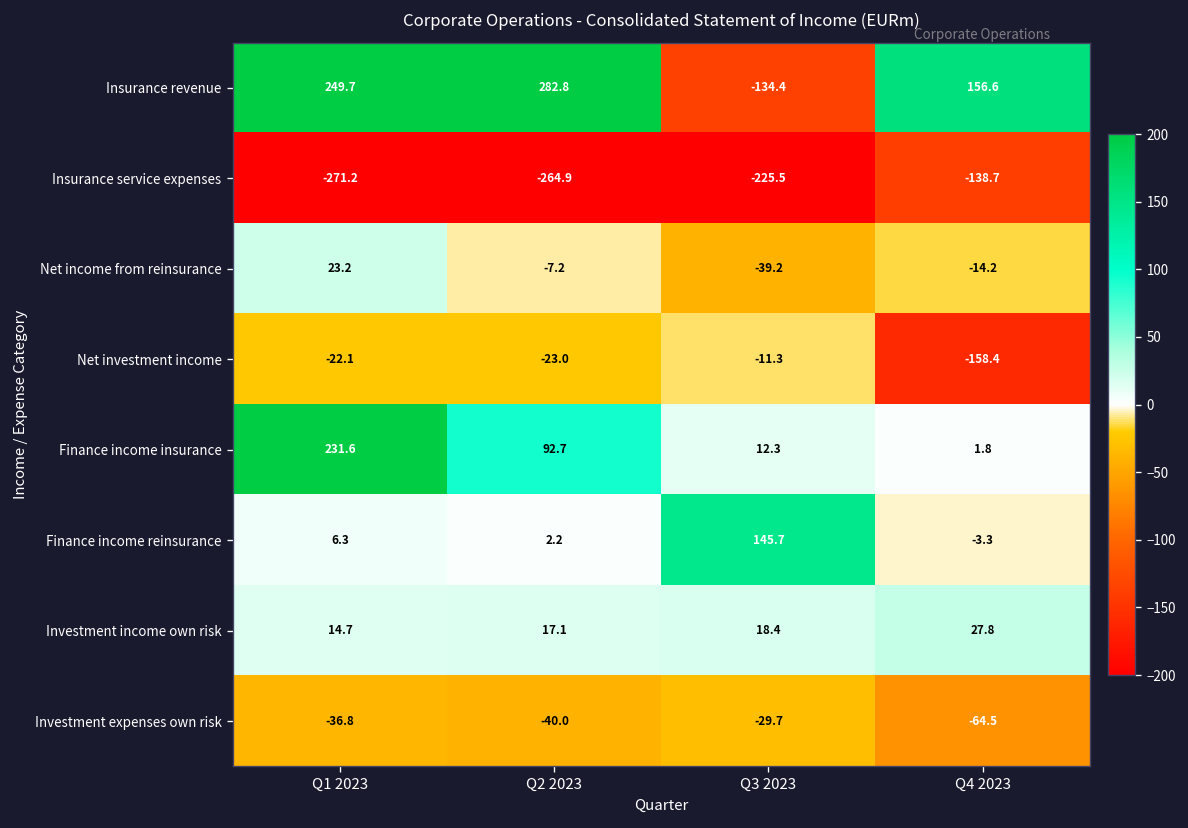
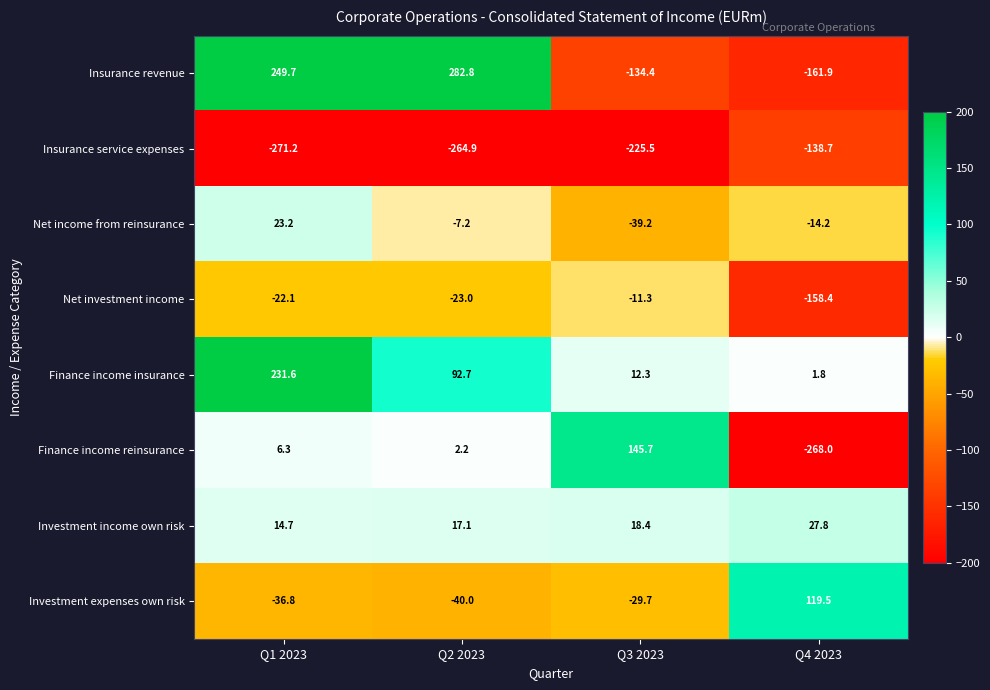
  {
    "Insurance revenue": {
      "Q1 2023": 249.7,
      "Q2 2023": 282.8,
      "Q3 2023": -134.4,
-     "Q4 2023": 156.6
+     "Q4 2023": -161.9
    },
    "Insurance service expenses": {
      "Q1 2023": -271.2,
      "Q2 2023": -264.9,
      "Q3 2023": -225.5,
      "Q4 2023": -138.7
    },
    "Net income from reinsurance": {
      "Q1 2023": 23.2,
      "Q2 2023": -7.2,
      "Q3 2023": -39.2,
      "Q4 2023": -14.2
    },
    "Net investment income": {
      "Q1 2023": -22.1,
      "Q2 2023": -23.0,
      "Q3 2023": -11.3,
      "Q4 2023": -158.4
    },
    "Finance income insurance": {
      "Q1 2023": 231.6,
      "Q2 2023": 92.7,
      "Q3 2023": 12.3,
      "Q4 2023": 1.8
    },
    "Finance income reinsurance": {
      "Q1 2023": 6.3,
      "Q2 2023": 2.2,
      "Q3 2023": 145.7,
-     "Q4 2023": -3.3
+     "Q4 2023": -268.0
    },
    "Investment income own risk": {
      "Q1 2023": 14.7,
      "Q2 2023": 17.1,
      "Q3 2023": 18.4,
      "Q4 2023": 27.8
    },
    "Investment expenses own risk": {
      "Q1 2023": -36.8,
      "Q2 2023": -40.0,
      "Q3 2023": -29.7,
-     "Q4 2023": -64.5
+     "Q4 2023": 119.5
    }
  }
